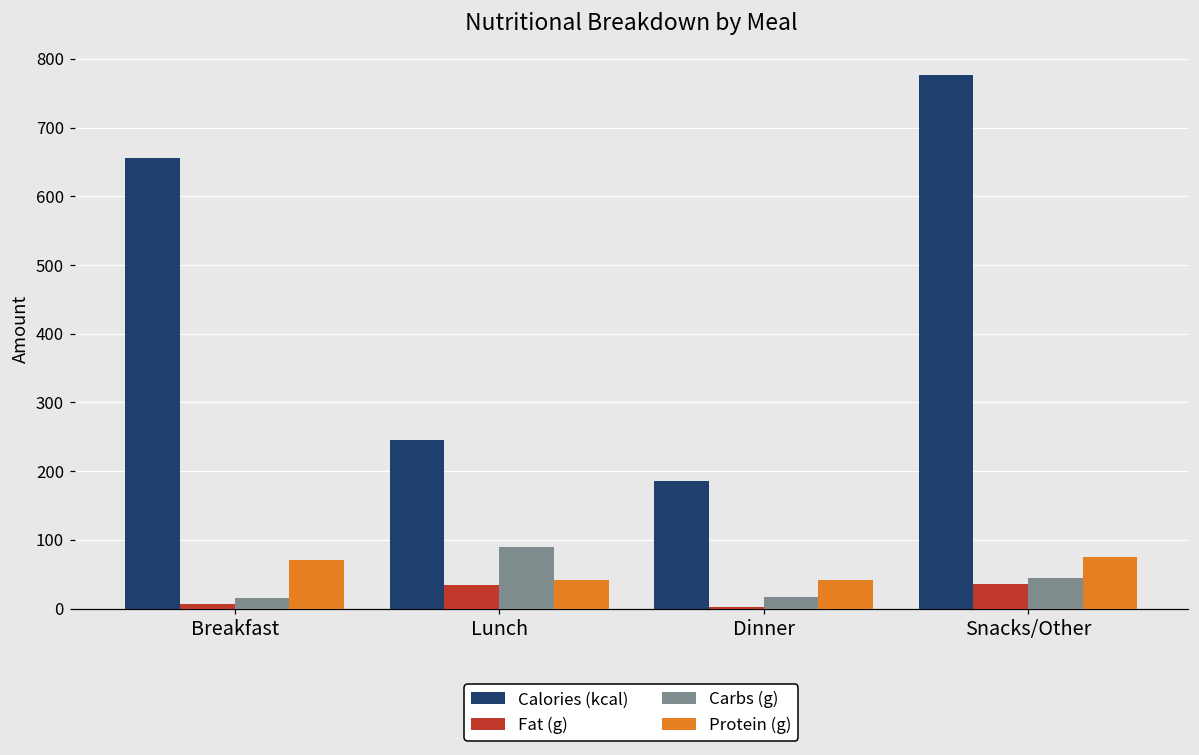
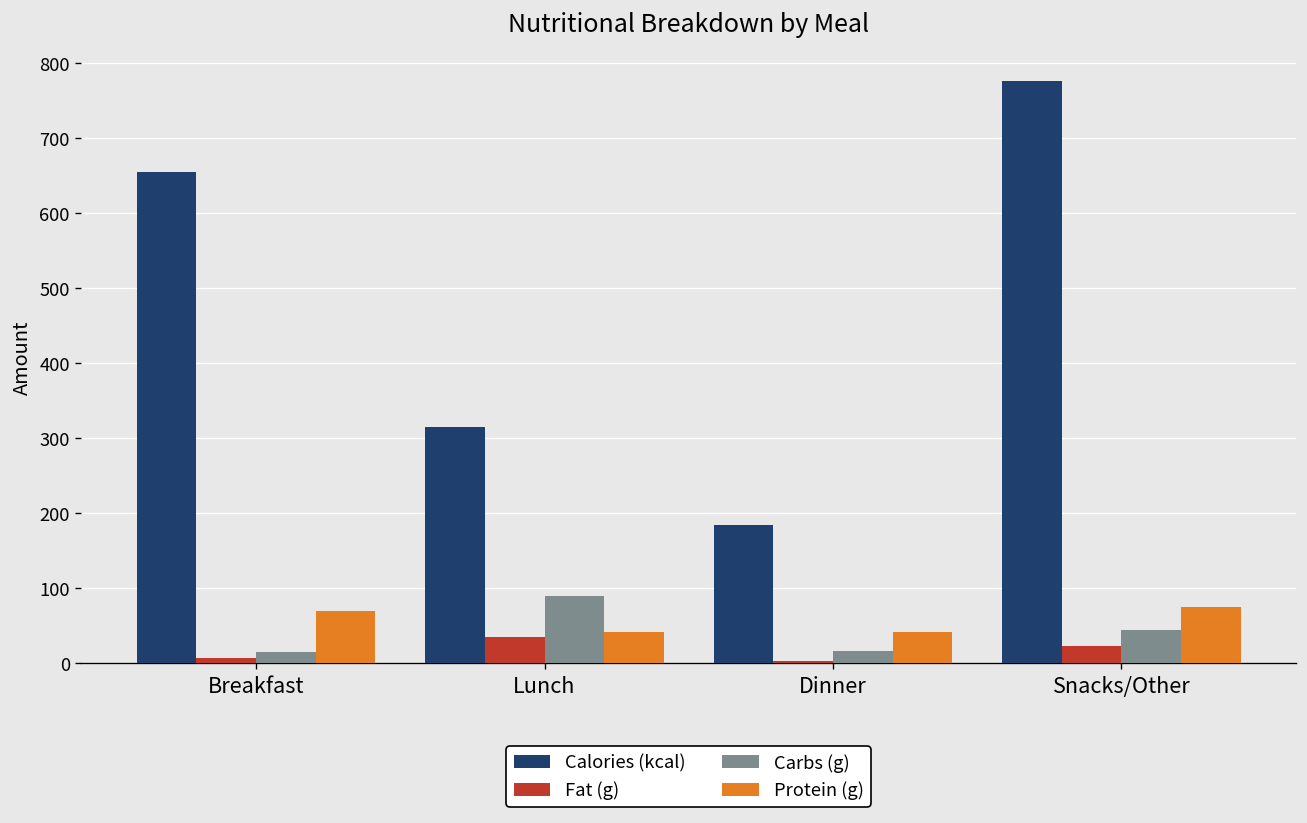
  {
    "Calories (kcal)": {
      "Breakfast": 660,
-     "Lunch": 250,
+     "Lunch": 320,
      "Dinner": 190,
      "Snacks/Other": 780
    },
    "Fat (g)": {
      "Breakfast": 10,
      "Lunch": 30,
-     "Snacks/Other": 40
+     "Snacks/Other": 20
    },
    "Carbs (g)": {
      "Breakfast": 10,
      "Lunch": 90,
      "Dinner": 20,
      "Snacks/Other": 50
    },
    "Protein (g)": {
      "Breakfast": 70,
      "Lunch": 40,
      "Dinner": 40,
      "Snacks/Other": 80
    }
  }
